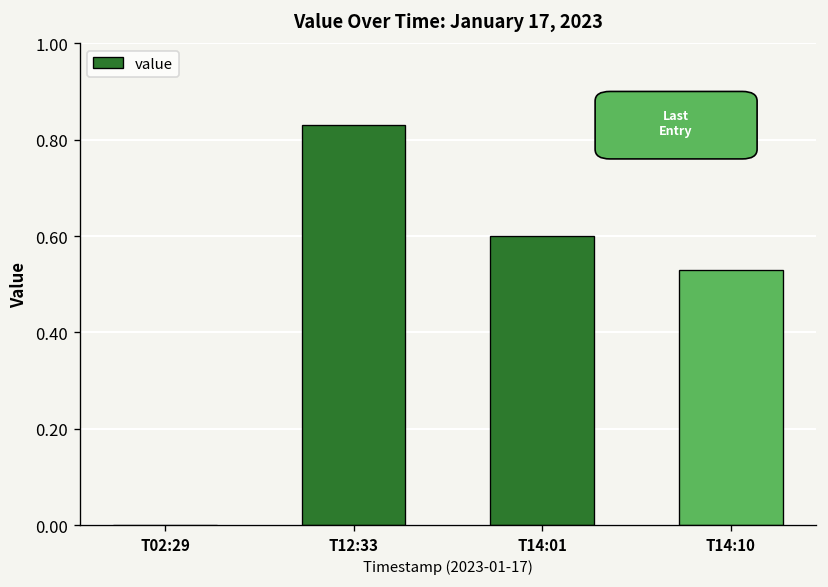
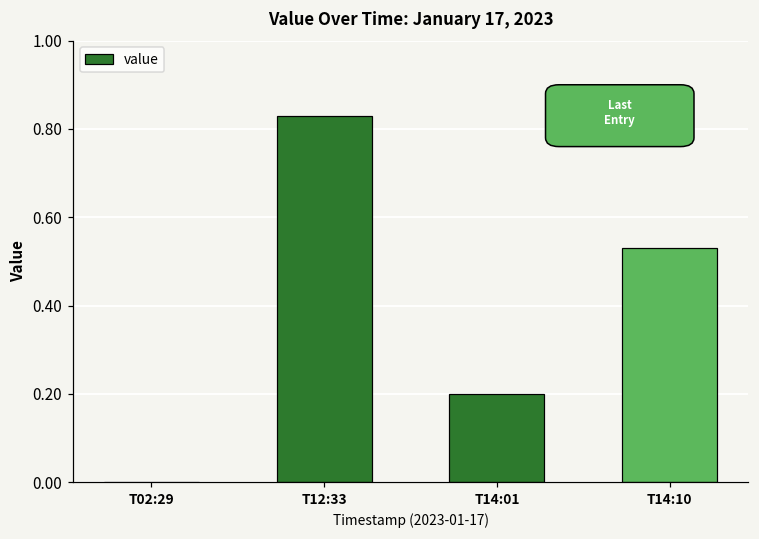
  {
    "T02:29": 0.0,
    "T12:33": 0.83,
-   "T14:01": 0.6,
+   "T14:01": 0.2,
    "T14:10": 0.53
  }
